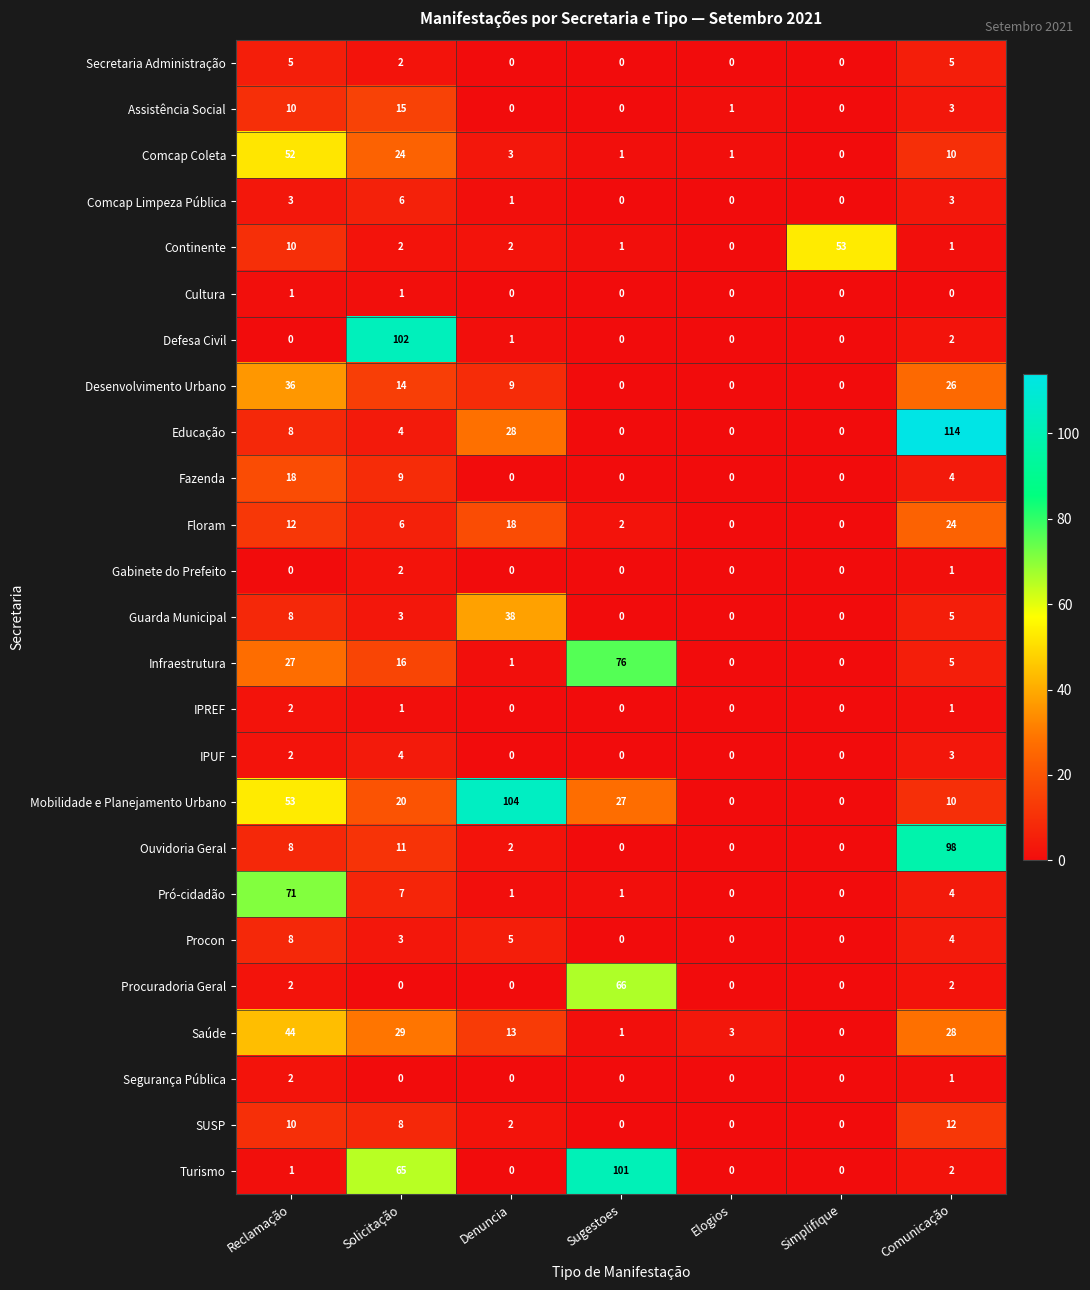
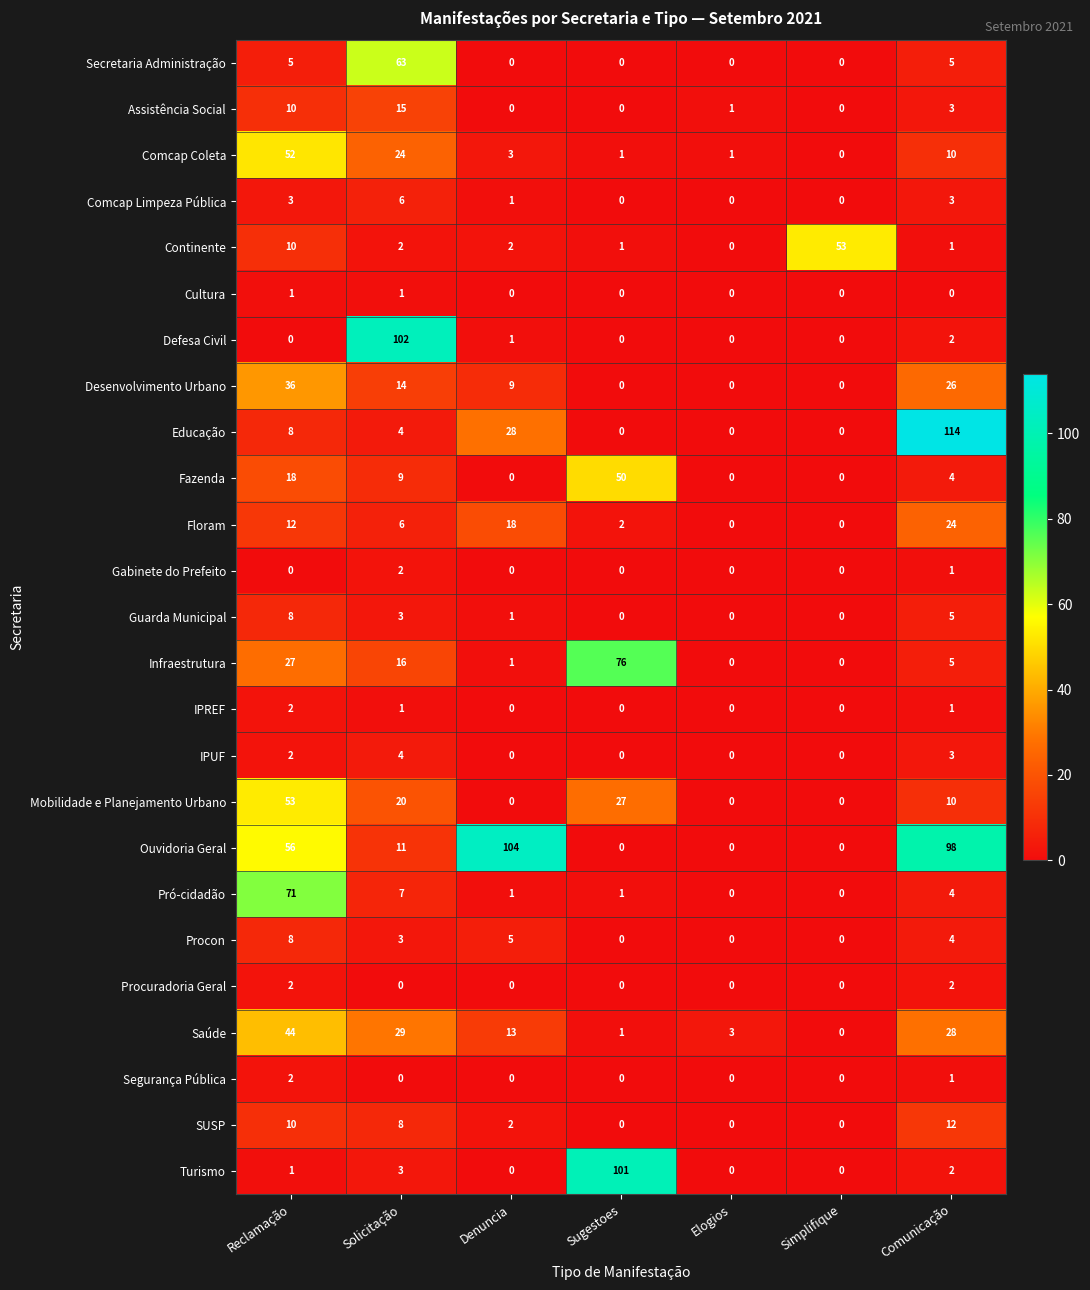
  {
    "Secretaria Administração": {
      "Reclamação": 5,
-     "Solicitação": 2,
+     "Solicitação": 63,
      "Denuncia": 0,
      "Sugestoes": 0,
      "Elogios": 0,
      "Simplifique": 0,
      "Comunicação": 5
    },
    "Assistência Social": {
      "Reclamação": 10,
      "Solicitação": 15,
      "Denuncia": 0,
      "Sugestoes": 0,
      "Elogios": 1,
      "Simplifique": 0,
      "Comunicação": 3
    },
    "Comcap Coleta": {
      "Reclamação": 52,
      "Solicitação": 24,
      "Denuncia": 3,
      "Sugestoes": 1,
      "Elogios": 1,
      "Simplifique": 0,
      "Comunicação": 10
    },
    "Comcap Limpeza Pública": {
      "Reclamação": 3,
      "Solicitação": 6,
      "Denuncia": 1,
      "Sugestoes": 0,
      "Elogios": 0,
      "Simplifique": 0,
      "Comunicação": 3
    },
    "Continente": {
      "Reclamação": 10,
      "Solicitação": 2,
      "Denuncia": 2,
      "Sugestoes": 1,
      "Elogios": 0,
      "Simplifique": 53,
      "Comunicação": 1
    },
    "Cultura": {
      "Reclamação": 1,
      "Solicitação": 1,
      "Denuncia": 0,
      "Sugestoes": 0,
      "Elogios": 0,
      "Simplifique": 0,
      "Comunicação": 0
    },
    "Defesa Civil": {
      "Reclamação": 0,
      "Solicitação": 102,
      "Denuncia": 1,
      "Sugestoes": 0,
      "Elogios": 0,
      "Simplifique": 0,
      "Comunicação": 2
    },
    "Desenvolvimento Urbano": {
      "Reclamação": 36,
      "Solicitação": 14,
      "Denuncia": 9,
      "Sugestoes": 0,
      "Elogios": 0,
      "Simplifique": 0,
      "Comunicação": 26
    },
    "Educação": {
      "Reclamação": 8,
      "Solicitação": 4,
      "Denuncia": 28,
      "Sugestoes": 0,
      "Elogios": 0,
      "Simplifique": 0,
      "Comunicação": 114
    },
    "Fazenda": {
      "Reclamação": 18,
      "Solicitação": 9,
      "Denuncia": 0,
-     "Sugestoes": 0,
+     "Sugestoes": 50,
      "Elogios": 0,
      "Simplifique": 0,
      "Comunicação": 4
    },
    "Floram": {
      "Reclamação": 12,
      "Solicitação": 6,
      "Denuncia": 18,
      "Sugestoes": 2,
      "Elogios": 0,
      "Simplifique": 0,
      "Comunicação": 24
    },
    "Gabinete do Prefeito": {
      "Reclamação": 0,
      "Solicitação": 2,
      "Denuncia": 0,
      "Sugestoes": 0,
      "Elogios": 0,
      "Simplifique": 0,
      "Comunicação": 1
    },
    "Guarda Municipal": {
      "Reclamação": 8,
      "Solicitação": 3,
-     "Denuncia": 38,
+     "Denuncia": 1,
      "Sugestoes": 0,
      "Elogios": 0,
      "Simplifique": 0,
      "Comunicação": 5
    },
    "Infraestrutura": {
      "Reclamação": 27,
      "Solicitação": 16,
      "Denuncia": 1,
      "Sugestoes": 76,
      "Elogios": 0,
      "Simplifique": 0,
      "Comunicação": 5
    },
    "IPREF": {
      "Reclamação": 2,
      "Solicitação": 1,
      "Denuncia": 0,
      "Sugestoes": 0,
      "Elogios": 0,
      "Simplifique": 0,
      "Comunicação": 1
    },
    "IPUF": {
      "Reclamação": 2,
      "Solicitação": 4,
      "Denuncia": 0,
      "Sugestoes": 0,
      "Elogios": 0,
      "Simplifique": 0,
      "Comunicação": 3
    },
    "Mobilidade e Planejamento Urbano": {
      "Reclamação": 53,
      "Solicitação": 20,
-     "Denuncia": 104,
+     "Denuncia": 0,
      "Sugestoes": 27,
      "Elogios": 0,
      "Simplifique": 0,
      "Comunicação": 10
    },
    "Ouvidoria Geral": {
-     "Reclamação": 8,
+     "Reclamação": 56,
      "Solicitação": 11,
-     "Denuncia": 2,
+     "Denuncia": 104,
      "Sugestoes": 0,
      "Elogios": 0,
      "Simplifique": 0,
      "Comunicação": 98
    },
    "Pró-cidadão": {
      "Reclamação": 71,
      "Solicitação": 7,
      "Denuncia": 1,
      "Sugestoes": 1,
      "Elogios": 0,
      "Simplifique": 0,
      "Comunicação": 4
    },
    "Procon": {
      "Reclamação": 8,
      "Solicitação": 3,
      "Denuncia": 5,
      "Sugestoes": 0,
      "Elogios": 0,
      "Simplifique": 0,
      "Comunicação": 4
    },
    "Procuradoria Geral": {
      "Reclamação": 2,
      "Solicitação": 0,
      "Denuncia": 0,
-     "Sugestoes": 66,
+     "Sugestoes": 0,
      "Elogios": 0,
      "Simplifique": 0,
      "Comunicação": 2
    },
    "Saúde": {
      "Reclamação": 44,
      "Solicitação": 29,
      "Denuncia": 13,
      "Sugestoes": 1,
      "Elogios": 3,
      "Simplifique": 0,
      "Comunicação": 28
    },
    "Segurança Pública": {
      "Reclamação": 2,
      "Solicitação": 0,
      "Denuncia": 0,
      "Sugestoes": 0,
      "Elogios": 0,
      "Simplifique": 0,
      "Comunicação": 1
    },
    "SUSP": {
      "Reclamação": 10,
      "Solicitação": 8,
      "Denuncia": 2,
      "Sugestoes": 0,
      "Elogios": 0,
      "Simplifique": 0,
      "Comunicação": 12
    },
    "Turismo": {
      "Reclamação": 1,
-     "Solicitação": 65,
+     "Solicitação": 3,
      "Denuncia": 0,
      "Sugestoes": 101,
      "Elogios": 0,
      "Simplifique": 0,
      "Comunicação": 2
    }
  }
